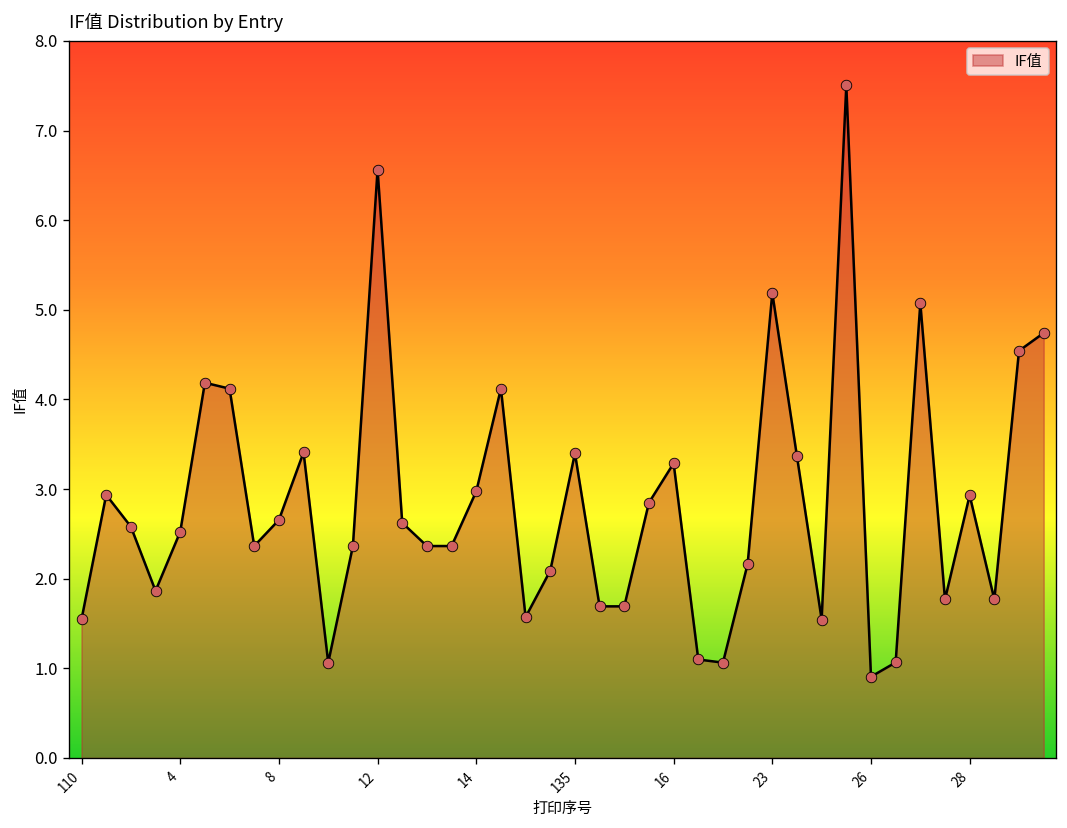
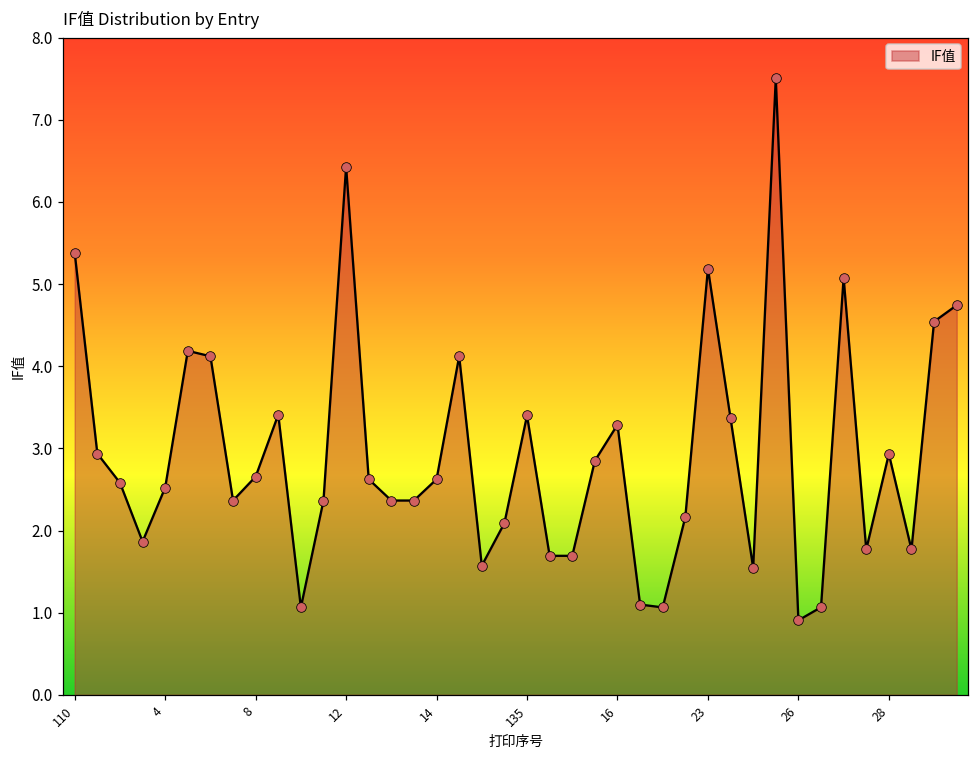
  {
-   "110": 1.5,
+   "110": 5.4,
    "4": 2.5,
    "8": 2.7,
-   "12": 6.6,
-   "14": 3.0,
+   "12": 6.4,
+   "14": 2.6,
    "135": 3.4,
    "16": 3.3,
    "23": 5.2,
    "26": 0.9,
    "28": 2.9
  }
